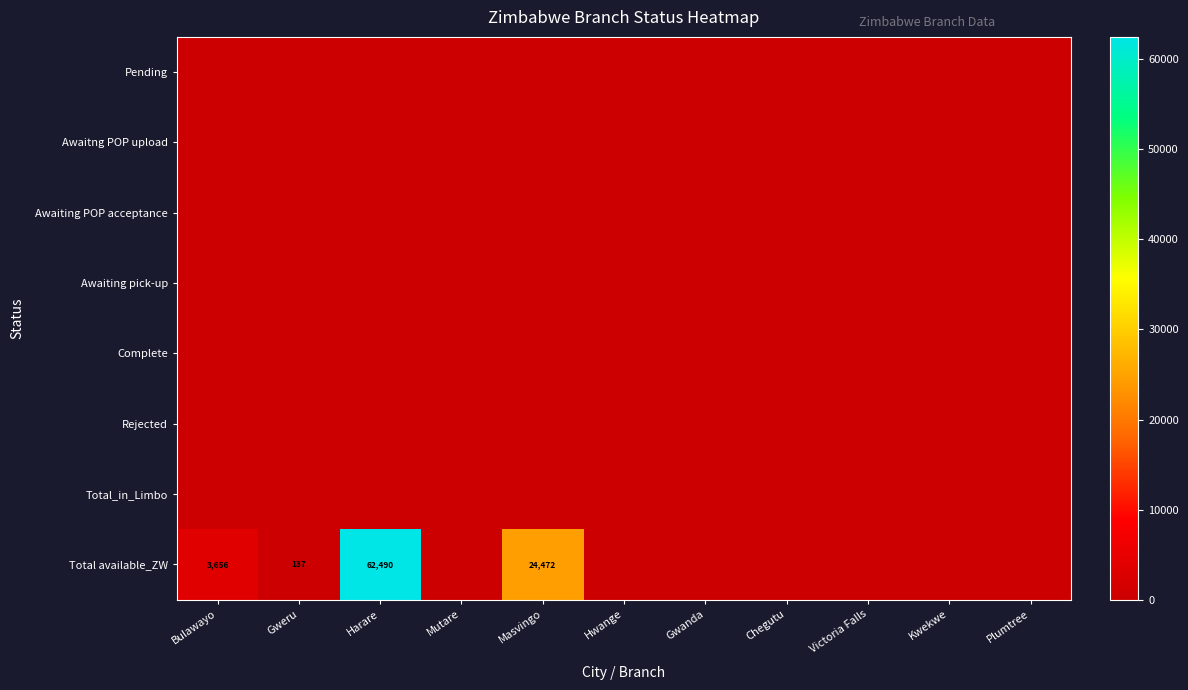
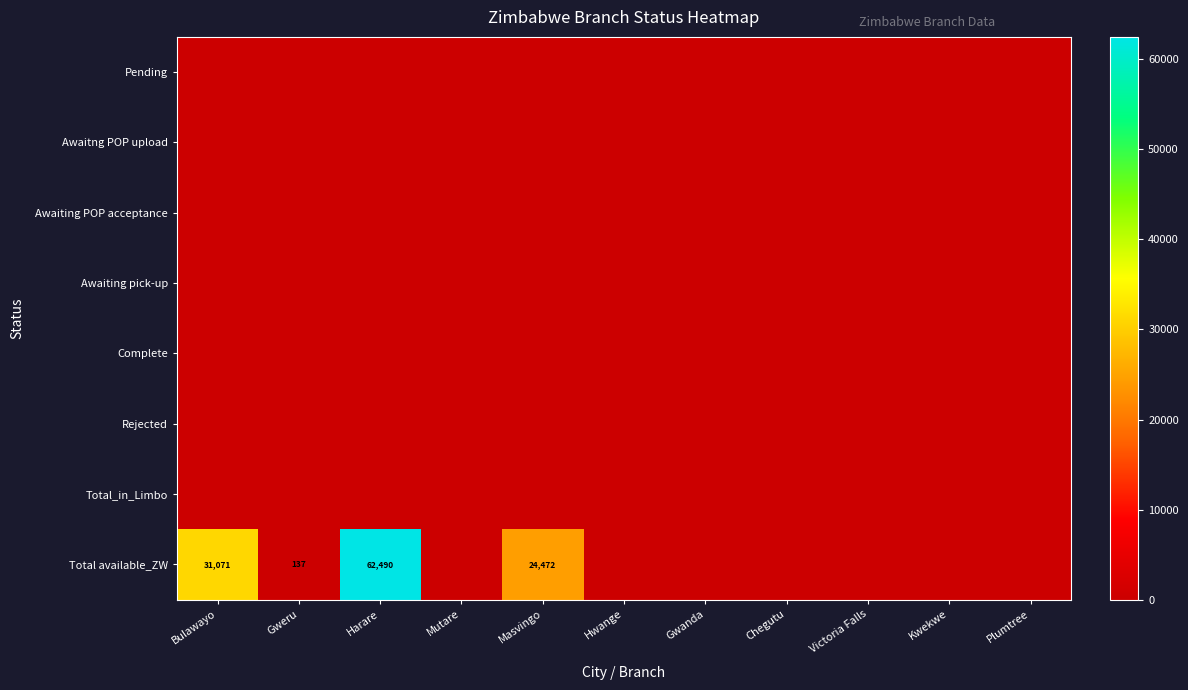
  {
    "Total available_ZW": {
-     "Bulawayo": "3,656",
+     "Bulawayo": "31,071",
      "Gweru": "137",
      "Harare": "62,490",
      "Masvingo": "24,472"
    }
  }
